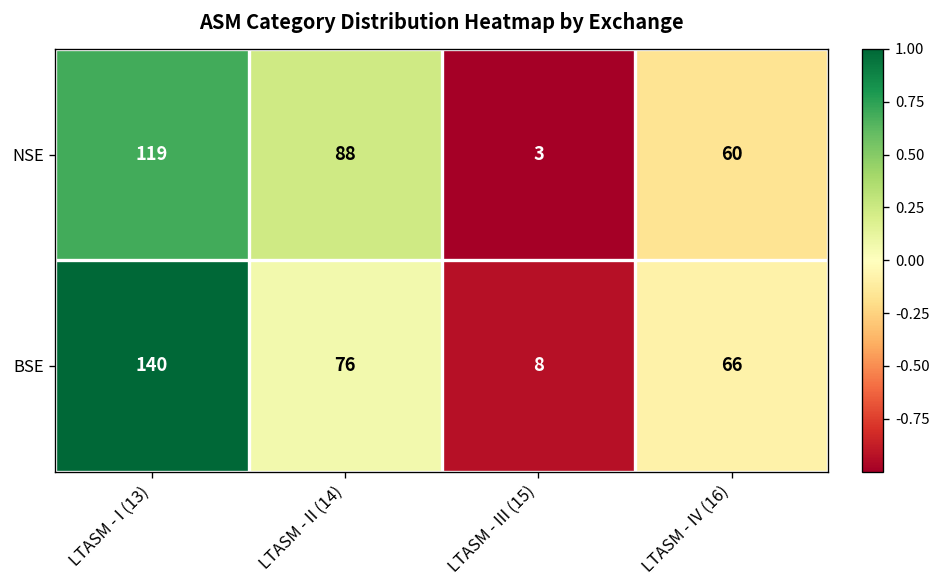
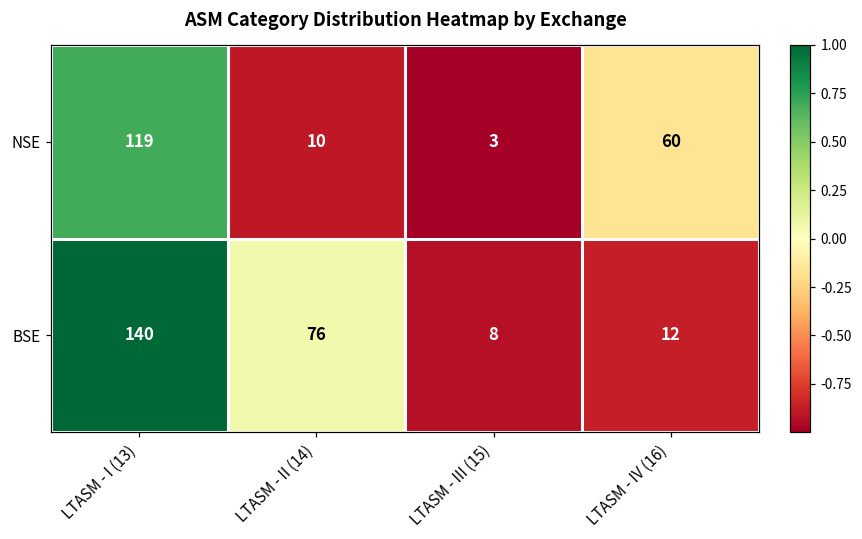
  {
    "NSE": {
      "LTASM - I (13)": 119,
-     "LTASM - II (14)": 88,
+     "LTASM - II (14)": 10,
      "LTASM - III (15)": 3,
      "LTASM - IV (16)": 60
    },
    "BSE": {
      "LTASM - I (13)": 140,
      "LTASM - II (14)": 76,
      "LTASM - III (15)": 8,
-     "LTASM - IV (16)": 66
+     "LTASM - IV (16)": 12
    }
  }
